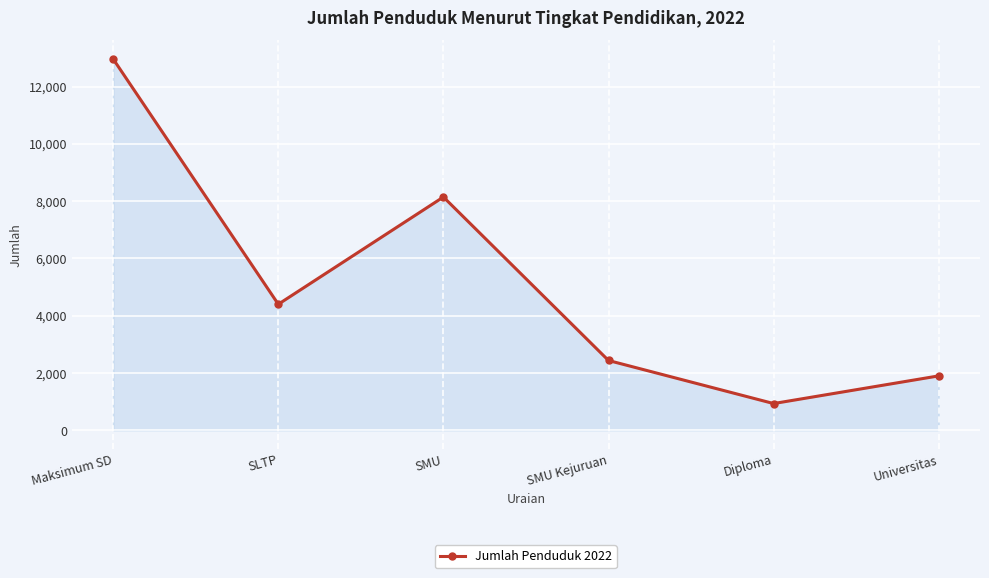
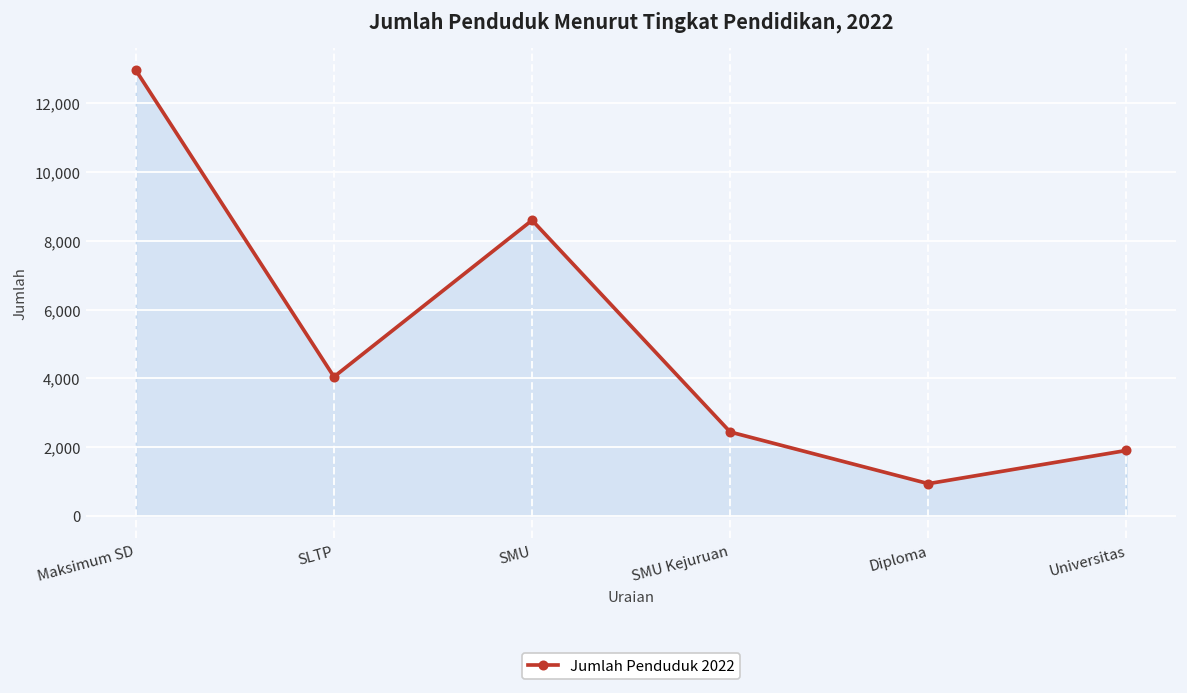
  {
    "Maksimum SD": "13,000",
-   "SLTP": "4,400",
-   "SMU": "8,100",
+   "SLTP": "4,000",
+   "SMU": "8,600",
    "SMU Kejuruan": "2,400",
    "Diploma": "900",
    "Universitas": "1,900"
  }
